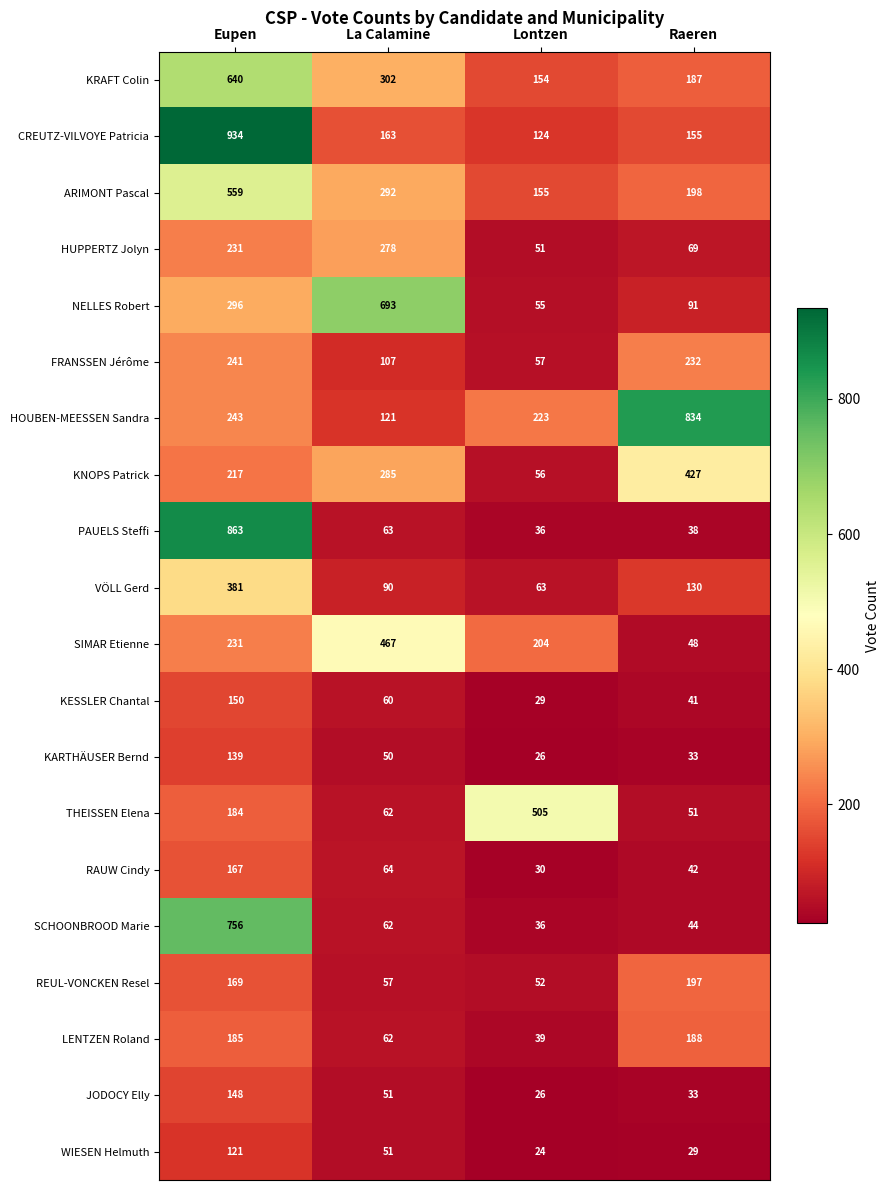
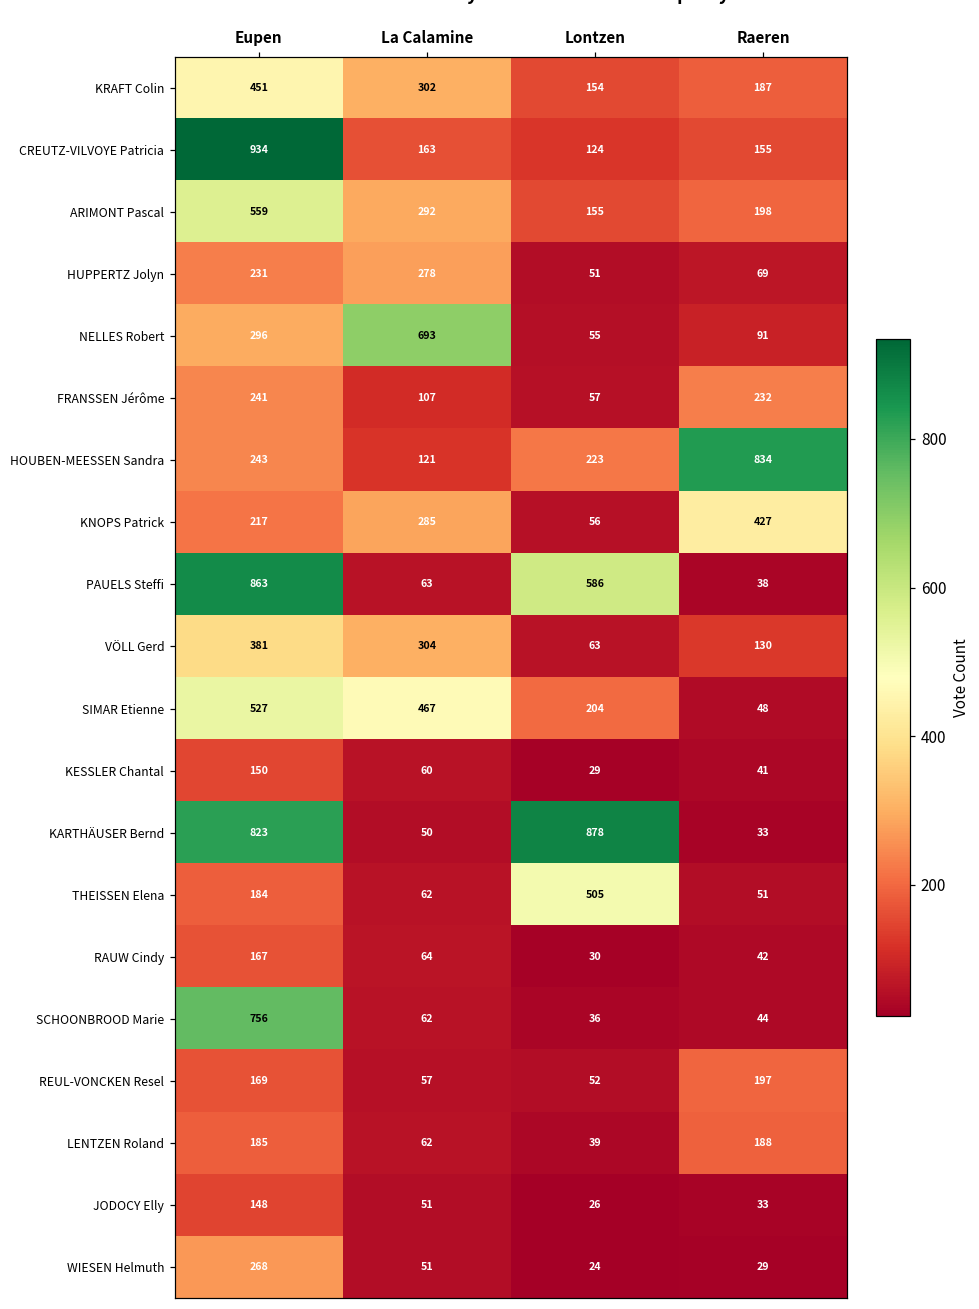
  {
    "KRAFT Colin": {
-     "Eupen": 640,
+     "Eupen": 451,
      "La Calamine": 302,
      "Lontzen": 154,
      "Raeren": 187
    },
    "CREUTZ-VILVOYE Patricia": {
      "Eupen": 934,
      "La Calamine": 163,
      "Lontzen": 124,
      "Raeren": 155
    },
    "ARIMONT Pascal": {
      "Eupen": 559,
      "La Calamine": 292,
      "Lontzen": 155,
      "Raeren": 198
    },
    "HUPPERTZ Jolyn": {
      "Eupen": 231,
      "La Calamine": 278,
      "Lontzen": 51,
      "Raeren": 69
    },
    "NELLES Robert": {
      "Eupen": 296,
      "La Calamine": 693,
      "Lontzen": 55,
      "Raeren": 91
    },
    "FRANSSEN Jérôme": {
      "Eupen": 241,
      "La Calamine": 107,
      "Lontzen": 57,
      "Raeren": 232
    },
    "HOUBEN-MEESSEN Sandra": {
      "Eupen": 243,
      "La Calamine": 121,
      "Lontzen": 223,
      "Raeren": 834
    },
    "KNOPS Patrick": {
      "Eupen": 217,
      "La Calamine": 285,
      "Lontzen": 56,
      "Raeren": 427
    },
    "PAUELS Steffi": {
      "Eupen": 863,
      "La Calamine": 63,
-     "Lontzen": 36,
+     "Lontzen": 586,
      "Raeren": 38
    },
    "VÖLL Gerd": {
      "Eupen": 381,
-     "La Calamine": 90,
+     "La Calamine": 304,
      "Lontzen": 63,
      "Raeren": 130
    },
    "SIMAR Etienne": {
-     "Eupen": 231,
+     "Eupen": 527,
      "La Calamine": 467,
      "Lontzen": 204,
      "Raeren": 48
    },
    "KESSLER Chantal": {
      "Eupen": 150,
      "La Calamine": 60,
      "Lontzen": 29,
      "Raeren": 41
    },
    "KARTHÄUSER Bernd": {
-     "Eupen": 139,
+     "Eupen": 823,
      "La Calamine": 50,
-     "Lontzen": 26,
+     "Lontzen": 878,
      "Raeren": 33
    },
    "THEISSEN Elena": {
      "Eupen": 184,
      "La Calamine": 62,
      "Lontzen": 505,
      "Raeren": 51
    },
    "RAUW Cindy": {
      "Eupen": 167,
      "La Calamine": 64,
      "Lontzen": 30,
      "Raeren": 42
    },
    "SCHOONBROOD Marie": {
      "Eupen": 756,
      "La Calamine": 62,
      "Lontzen": 36,
      "Raeren": 44
    },
    "REUL-VONCKEN Resel": {
      "Eupen": 169,
      "La Calamine": 57,
      "Lontzen": 52,
      "Raeren": 197
    },
    "LENTZEN Roland": {
      "Eupen": 185,
      "La Calamine": 62,
      "Lontzen": 39,
      "Raeren": 188
    },
    "JODOCY Elly": {
      "Eupen": 148,
      "La Calamine": 51,
      "Lontzen": 26,
      "Raeren": 33
    },
    "WIESEN Helmuth": {
-     "Eupen": 121,
+     "Eupen": 268,
      "La Calamine": 51,
      "Lontzen": 24,
      "Raeren": 29
    }
  }
